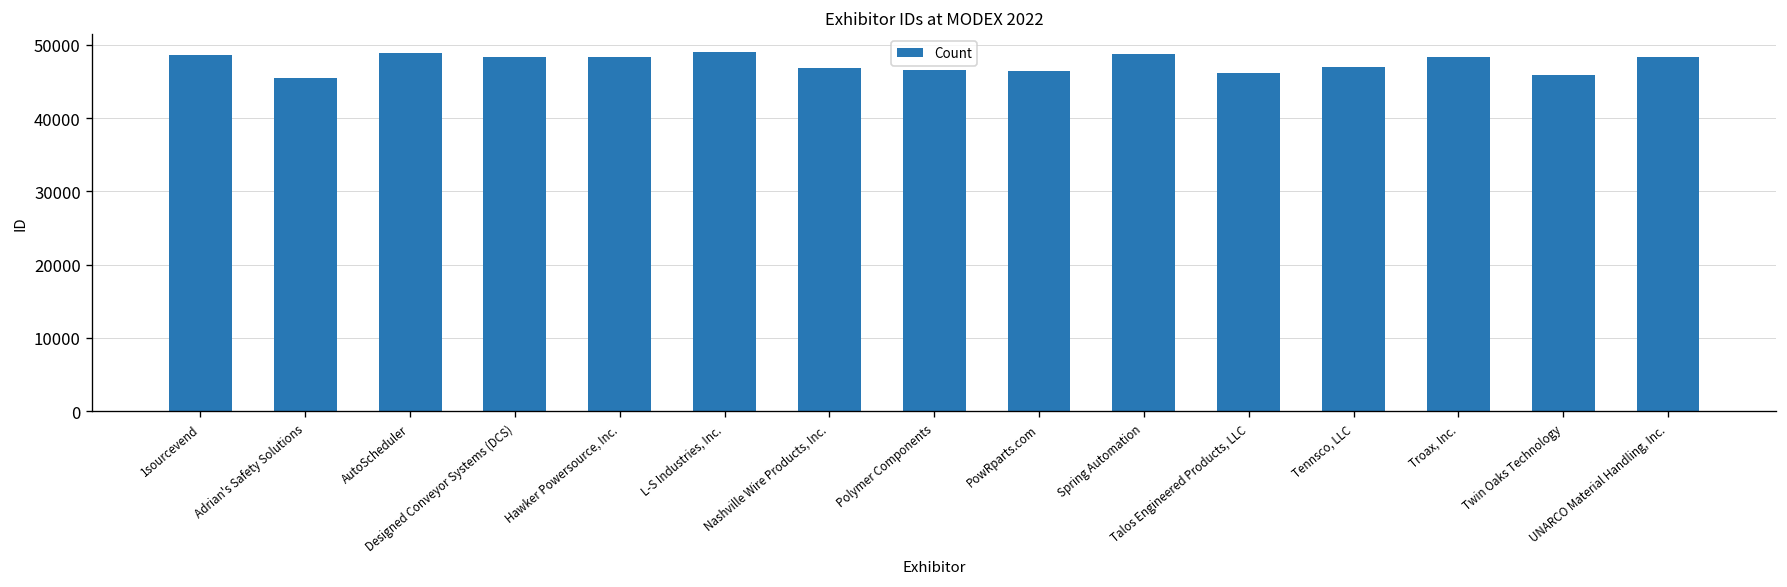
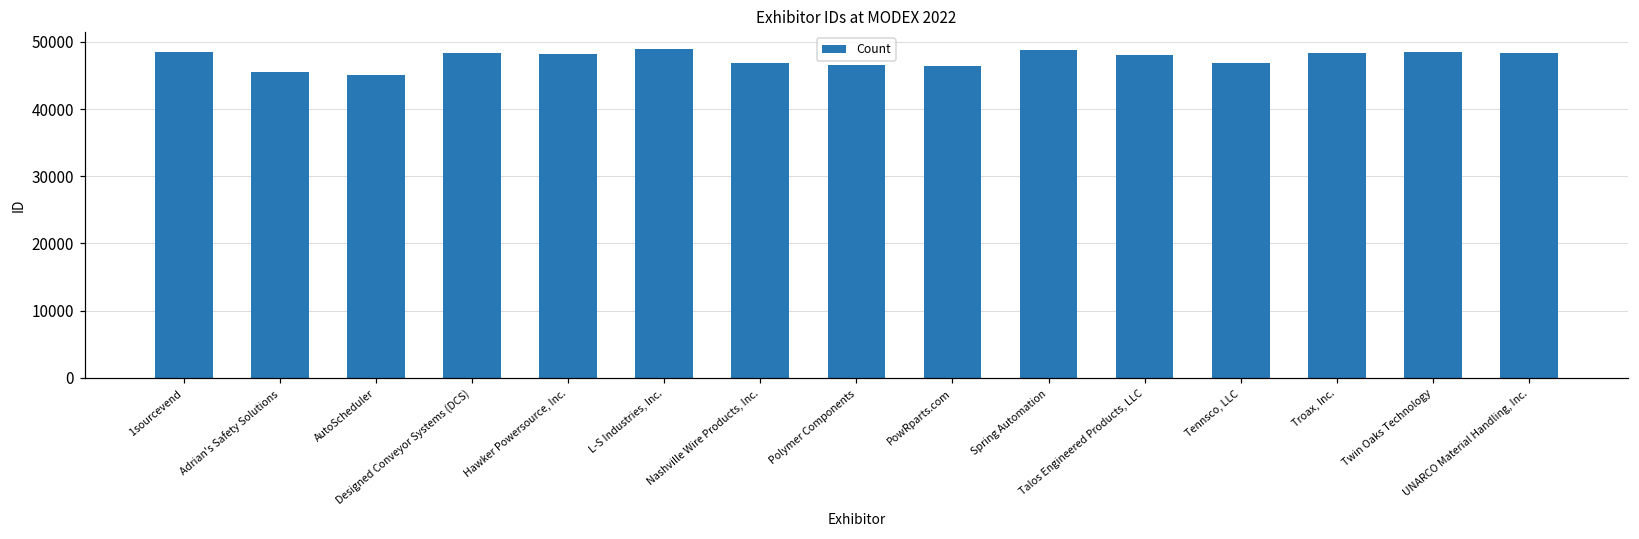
  {
    "1sourcevend": 49000,
    "Adrian's Safety Solutions": 45000,
-   "AutoScheduler": 49000,
+   "AutoScheduler": 45000,
    "Designed Conveyor Systems (DCS)": 48000,
    "Hawker Powersource, Inc.": 48000,
    "L-S Industries, Inc.": 49000,
    "Nashville Wire Products, Inc.": 47000,
    "Polymer Components": 47000,
    "PowRparts.com": 46000,
    "Spring Automation": 49000,
-   "Talos Engineered Products, LLC": 46000,
+   "Talos Engineered Products, LLC": 48000,
    "Tennsco, LLC": 47000,
    "Troax, Inc.": 48000,
-   "Twin Oaks Technology": 46000,
+   "Twin Oaks Technology": 49000,
    "UNARCO Material Handling, Inc.": 48000
  }
